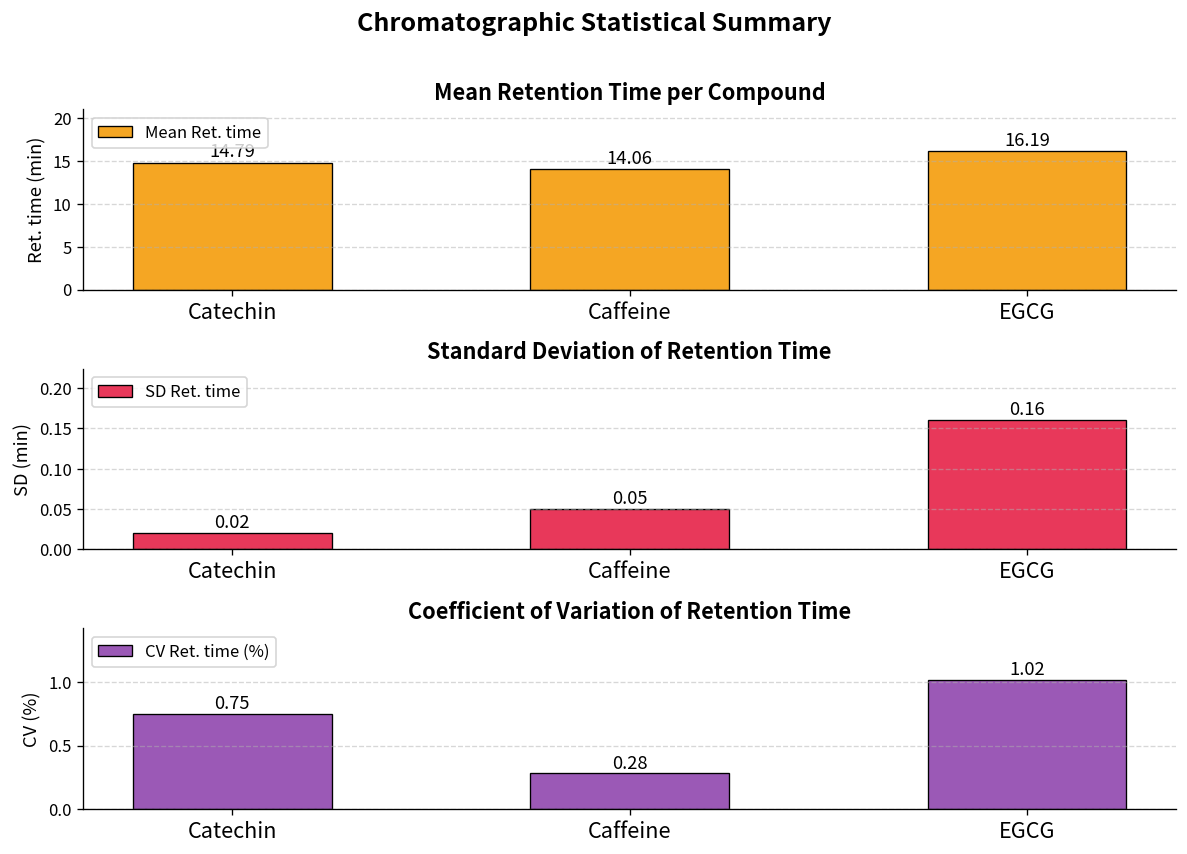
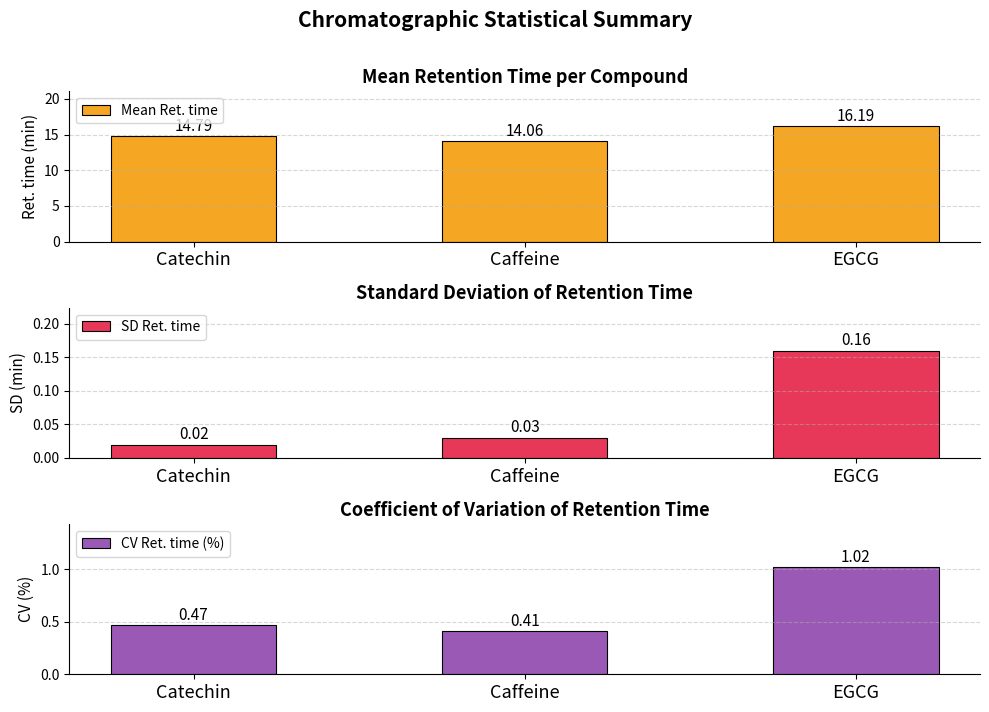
  {
    "Mean Retention Time per Compound": {
      "Caffeine": 14.06,
      "EGCG": 16.19
    },
    "Standard Deviation of Retention Time": {
      "Catechin": 0.02,
-     "Caffeine": 0.05,
+     "Caffeine": 0.03,
      "EGCG": 0.16
    },
    "Coefficient of Variation of Retention Time": {
-     "Catechin": 0.75,
-     "Caffeine": 0.28,
+     "Catechin": 0.47,
+     "Caffeine": 0.41,
      "EGCG": 1.02
    }
  }
